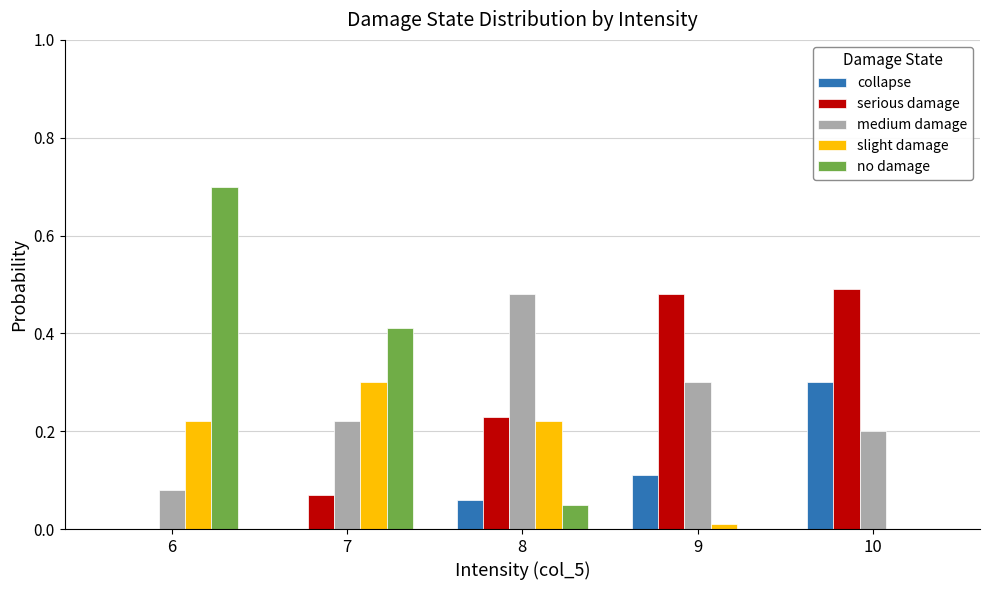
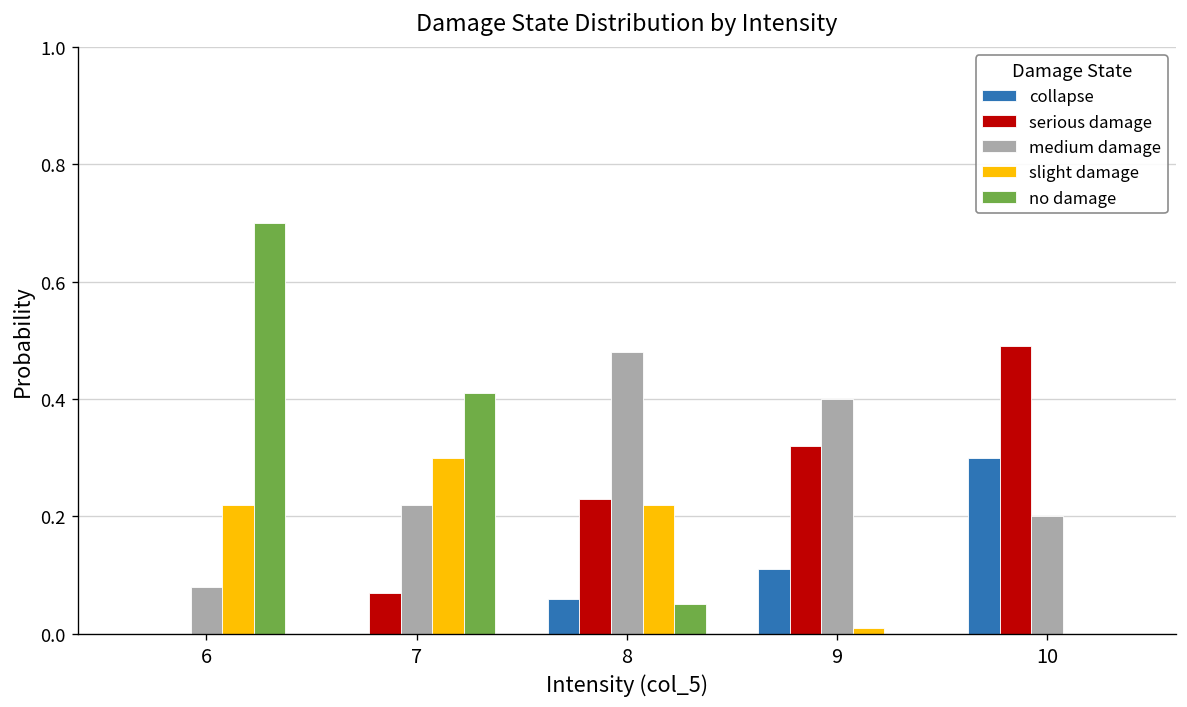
  {
    "collapse": {
      "6": 0.00,
      "7": 0.00,
      "8": 0.06,
      "9": 0.11,
      "10": 0.30
    },
    "serious damage": {
      "6": 0.00,
      "7": 0.07,
      "8": 0.23,
-     "9": 0.48,
+     "9": 0.32,
      "10": 0.49
    },
    "medium damage": {
      "6": 0.08,
      "7": 0.22,
      "8": 0.48,
-     "9": 0.3,
+     "9": 0.4,
      "10": 0.2
    },
    "slight damage": {
      "6": 0.22,
      "7": 0.30,
      "8": 0.22,
      "9": 0.01,
      "10": 0.00
    },
    "no damage": {
      "6": 0.70,
      "7": 0.41,
      "8": 0.05,
      "9": 0.00,
      "10": 0.00
    }
  }
